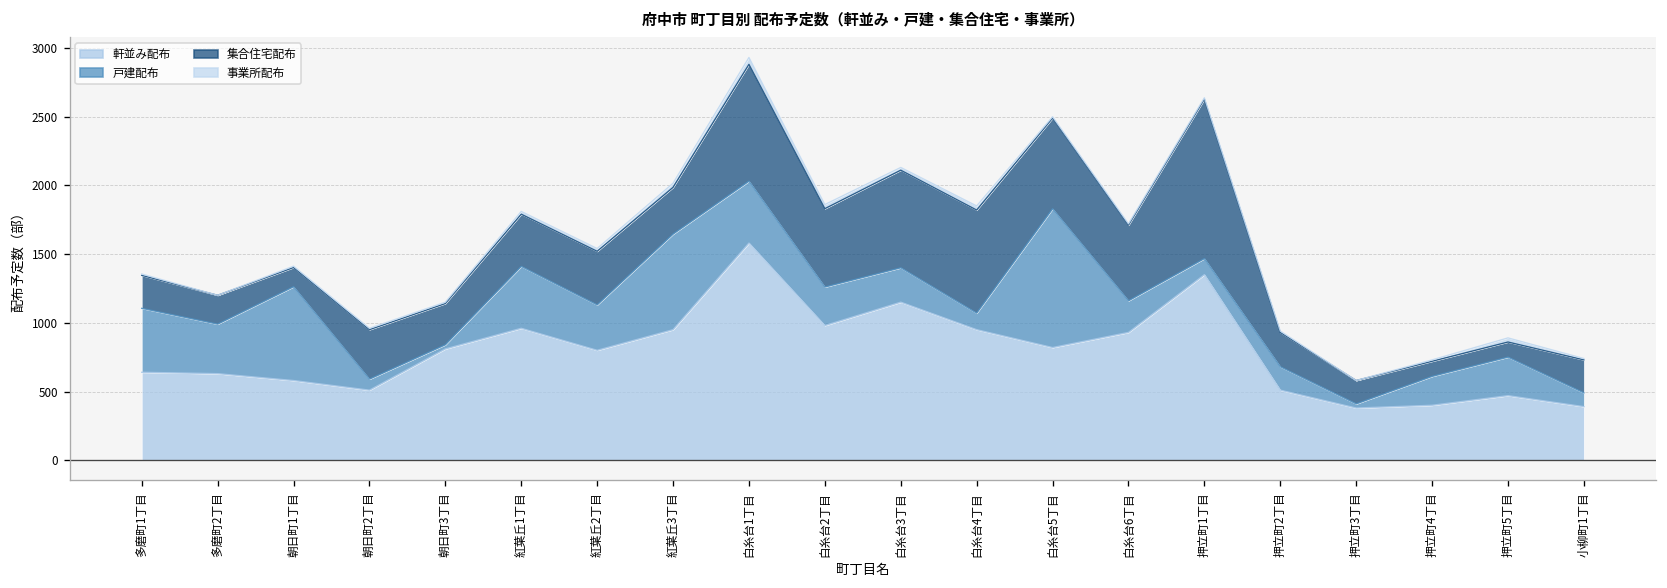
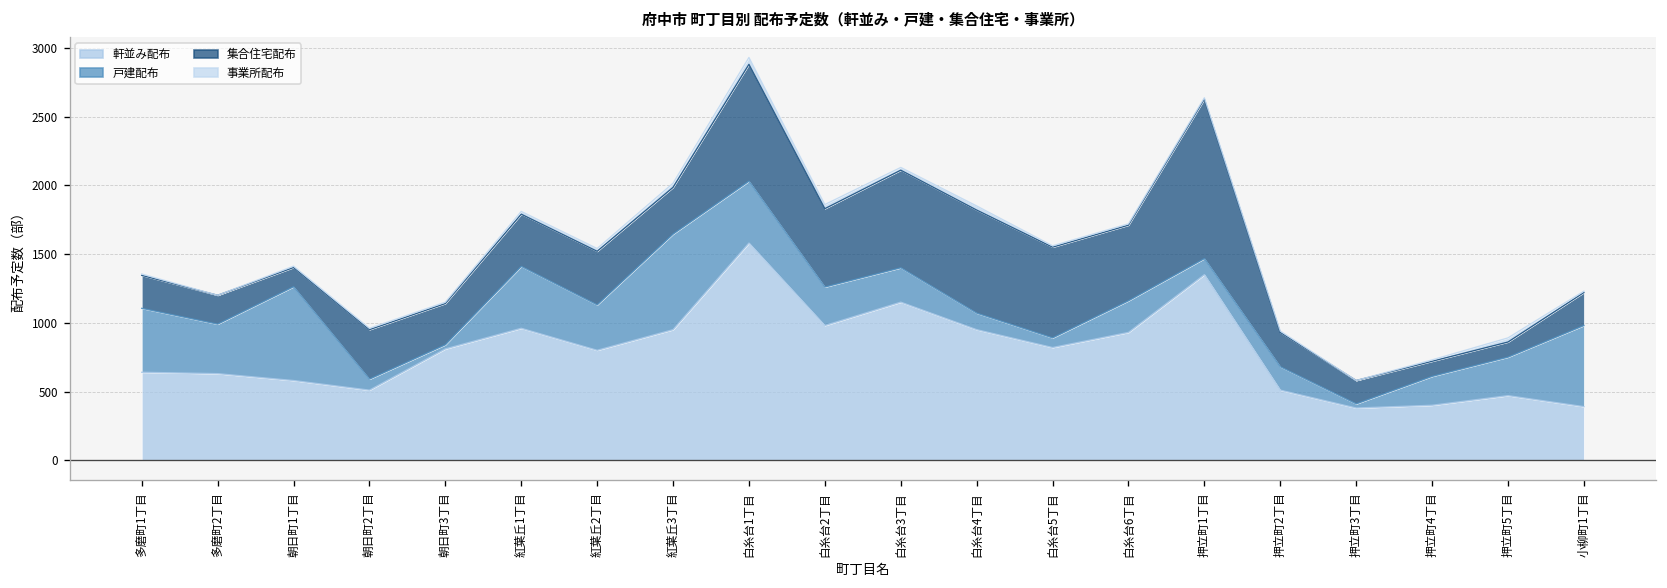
  {
    "戸建配布": {
      "多磨町1丁目": 470,
      "多磨町2丁目": 360,
      "朝日町1丁目": 680,
      "朝日町2丁目": 80,
      "朝日町3丁目": 30,
      "紅葉丘1丁目": 450,
      "紅葉丘2丁目": 330,
      "紅葉丘3丁目": 700,
      "白糸台1丁目": 450,
      "白糸台2丁目": 280,
      "白糸台3丁目": 250,
      "白糸台4丁目": 120,
-     "白糸台5丁目": 1010,
+     "白糸台5丁目": 70,
      "白糸台6丁目": 230,
      "押立町1丁目": 120,
      "押立町2丁目": 170,
      "押立町3丁目": 30,
      "押立町4丁目": 210,
      "押立町5丁目": 280,
-     "小柳町1丁目": 100
+     "小柳町1丁目": 590
    },
    "集合住宅配布": {
      "紅葉丘3丁目": 340,
      "白糸台1丁目": 850,
      "白糸台2丁目": 570,
      "白糸台4丁目": 750,
      "押立町5丁目": 110
    }
  }
